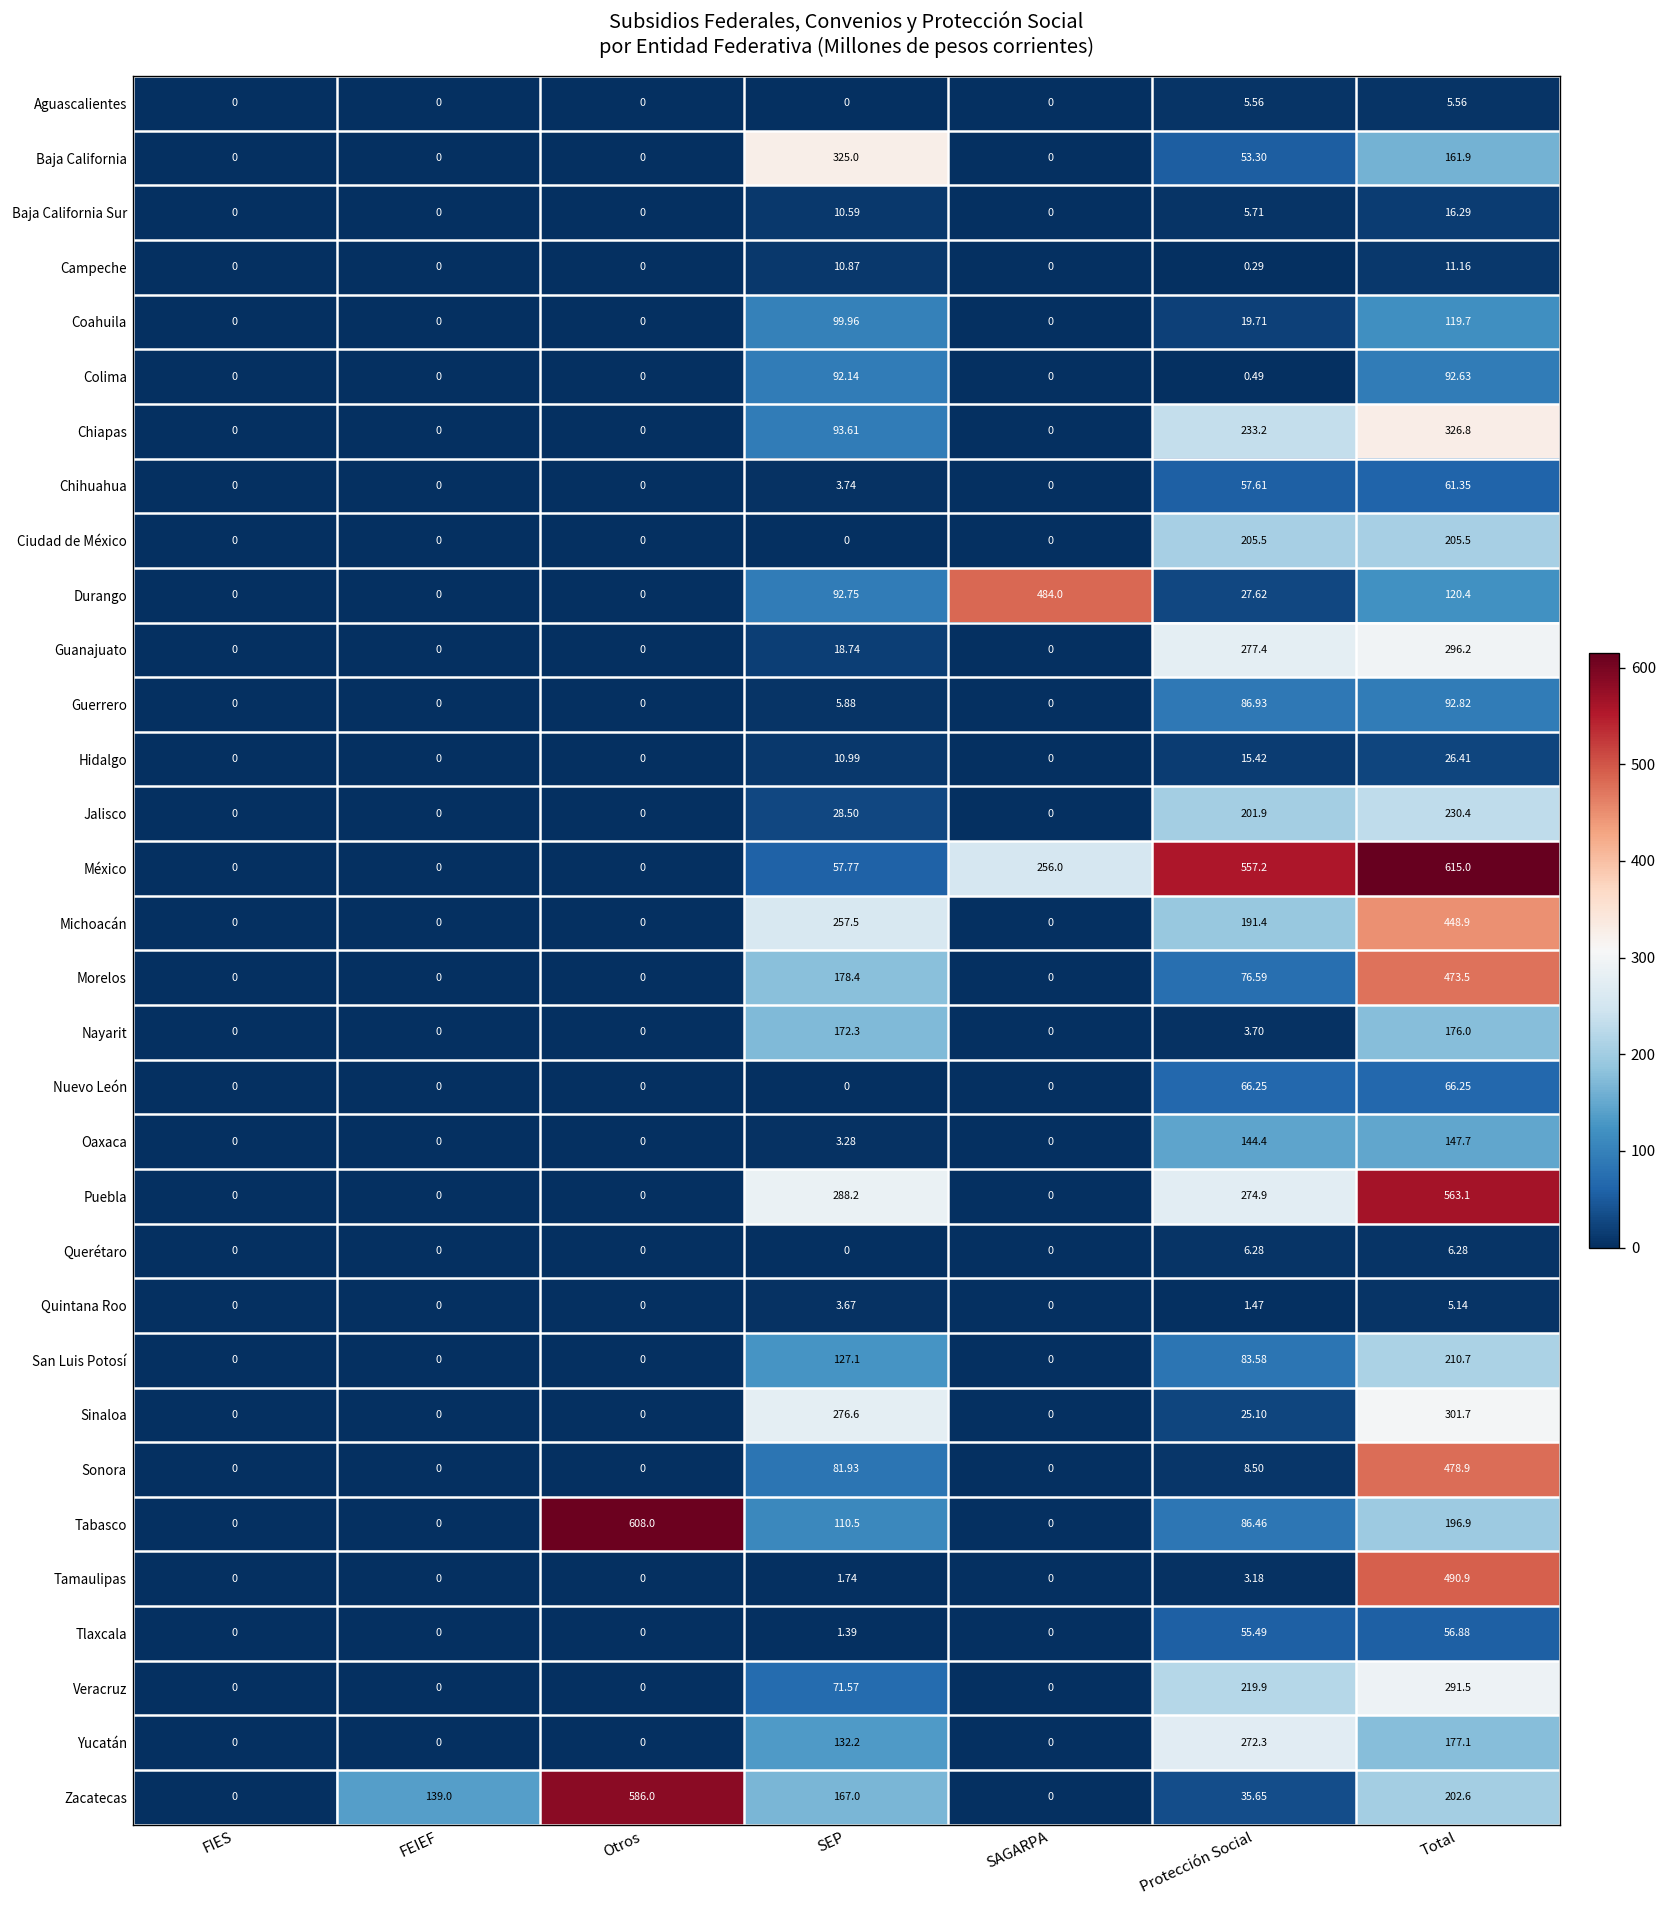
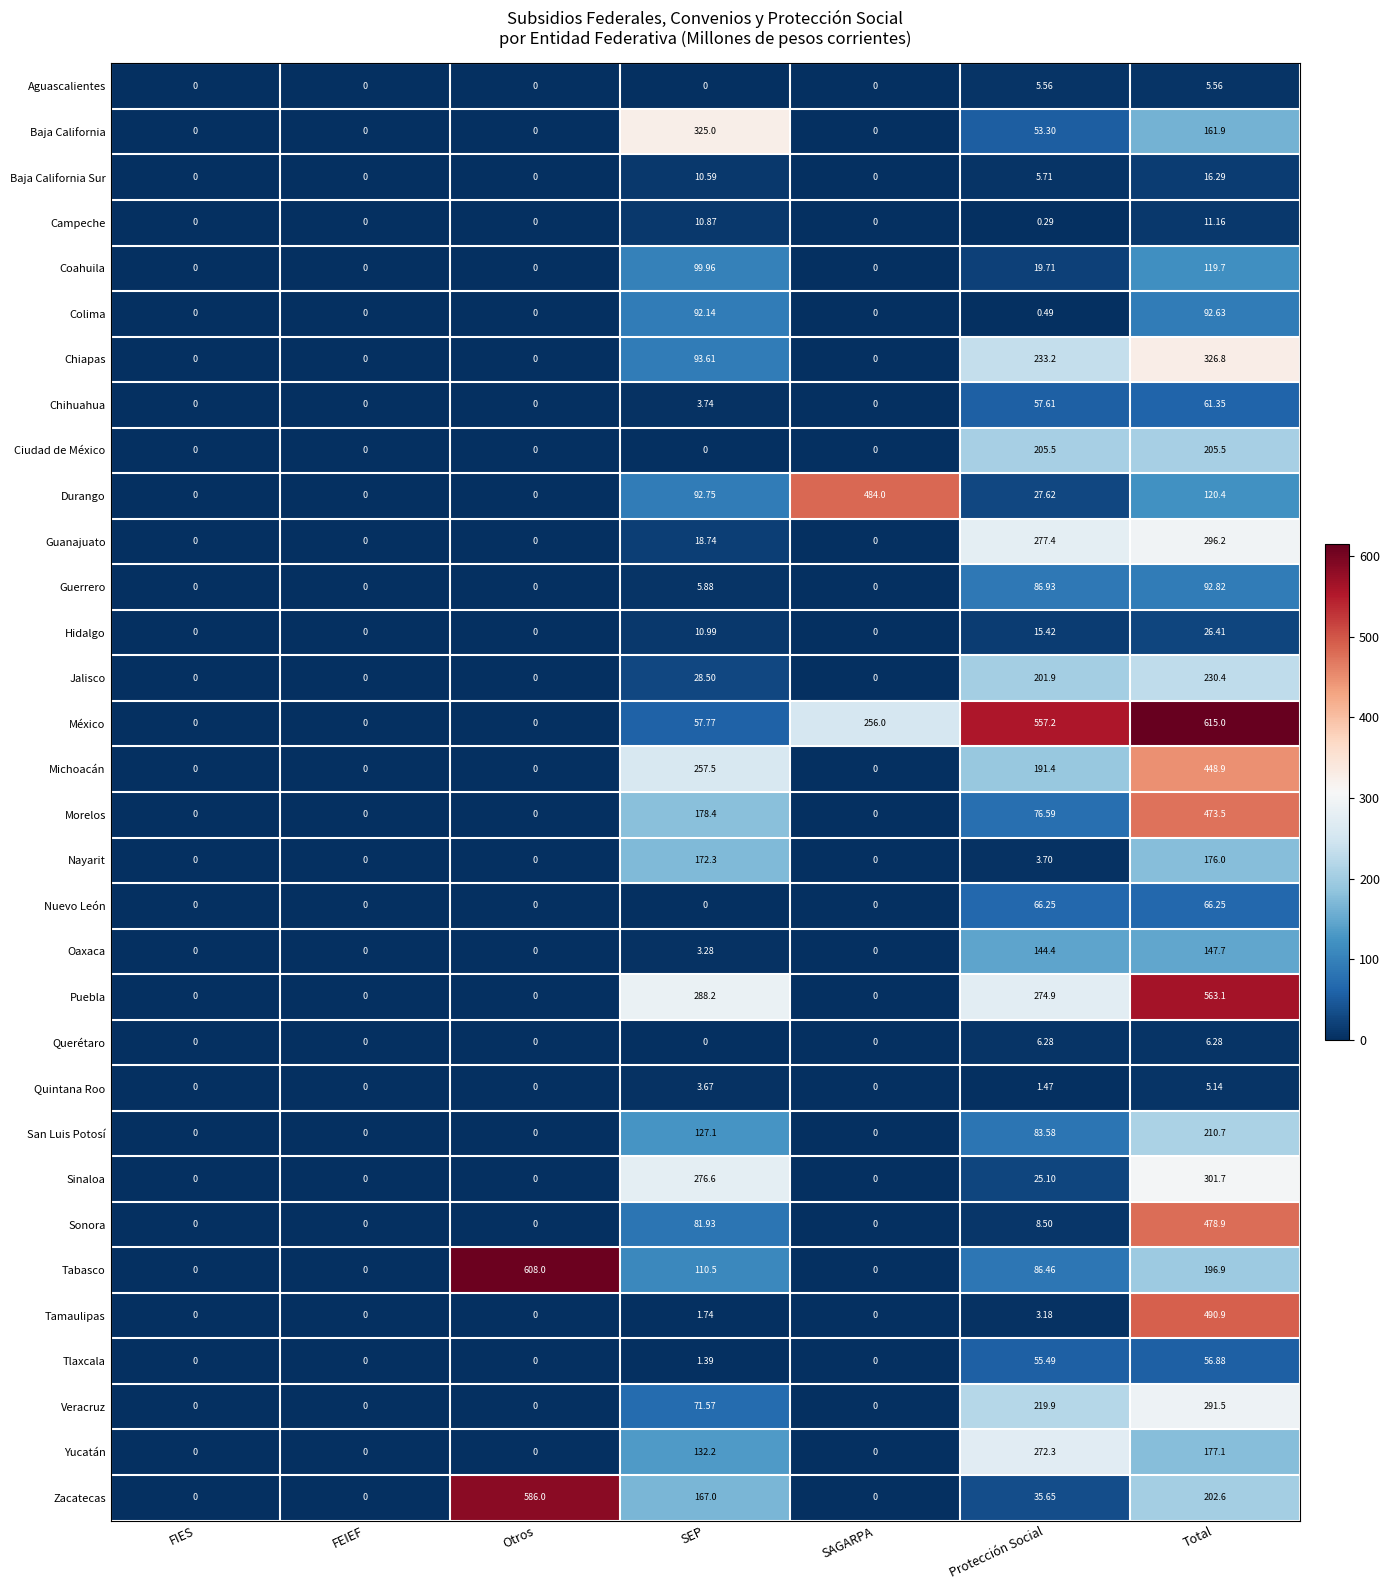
  {
    "Zacatecas": {
      "FIES": 0,
-     "FEIEF": 139.0,
+     "FEIEF": 0,
      "Otros": 586.0,
      "SEP": 167.0,
      "SAGARPA": 0,
      "Protección Social": 35.65,
      "Total": 202.6
    }
  }
